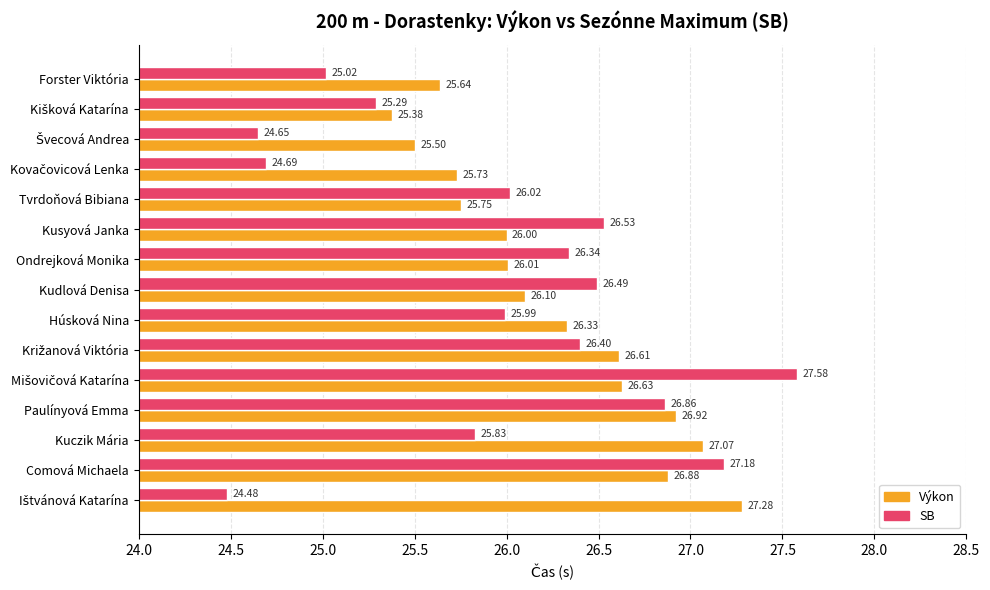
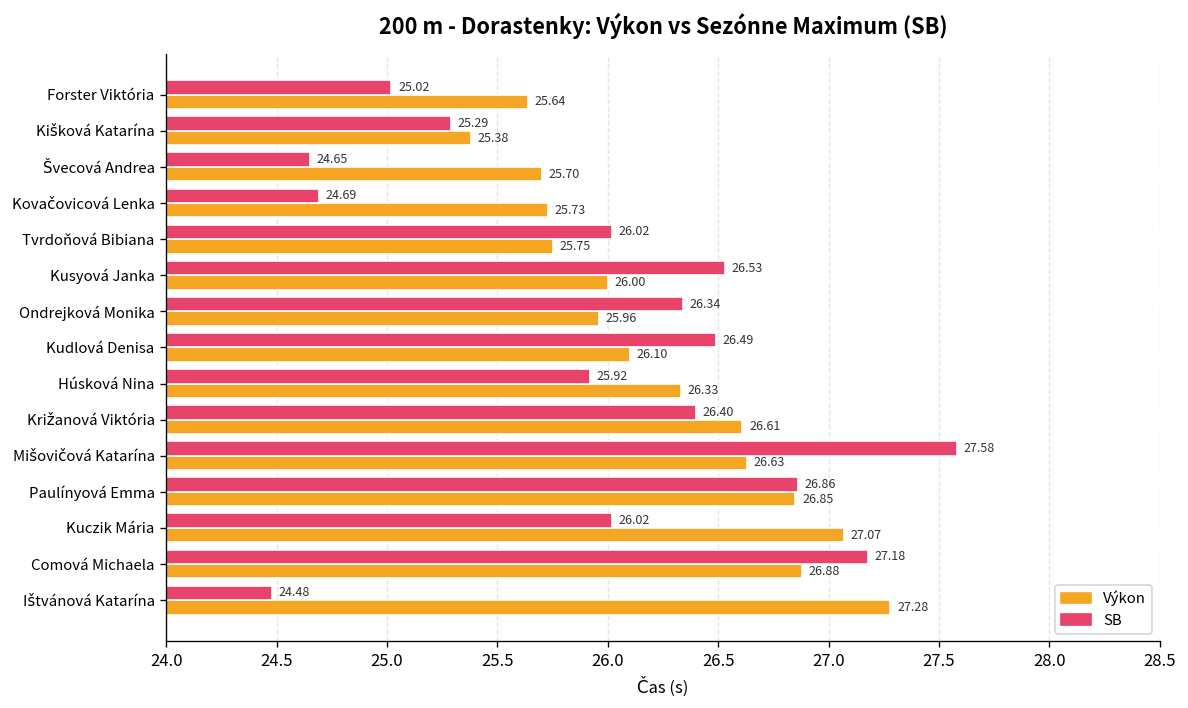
  {
    "Výkon": {
      "Forster Viktória": 25.64,
      "Kišková Katarína": 25.38,
-     "Švecová Andrea": 25.50,
+     "Švecová Andrea": 25.70,
      "Kovačovicová Lenka": 25.73,
      "Tvrdoňová Bibiana": 25.75,
      "Kusyová Janka": 26.00,
-     "Ondrejková Monika": 26.01,
+     "Ondrejková Monika": 25.96,
      "Kudlová Denisa": 26.10,
      "Húsková Nina": 26.33,
      "Križanová Viktória": 26.61,
      "Mišovičová Katarína": 26.63,
-     "Paulínyová Emma": 26.92,
+     "Paulínyová Emma": 26.85,
      "Kuczik Mária": 27.07,
      "Comová Michaela": 26.88,
      "Ištvánová Katarína": 27.28
    },
    "SB": {
      "Forster Viktória": 25.02,
      "Kišková Katarína": 25.29,
      "Švecová Andrea": 24.65,
      "Kovačovicová Lenka": 24.69,
      "Tvrdoňová Bibiana": 26.02,
      "Kusyová Janka": 26.53,
      "Ondrejková Monika": 26.34,
      "Kudlová Denisa": 26.49,
-     "Húsková Nina": 25.99,
+     "Húsková Nina": 25.92,
      "Križanová Viktória": 26.40,
      "Mišovičová Katarína": 27.58,
      "Paulínyová Emma": 26.86,
-     "Kuczik Mária": 25.83,
+     "Kuczik Mária": 26.02,
      "Comová Michaela": 27.18,
      "Ištvánová Katarína": 24.48
    }
  }
